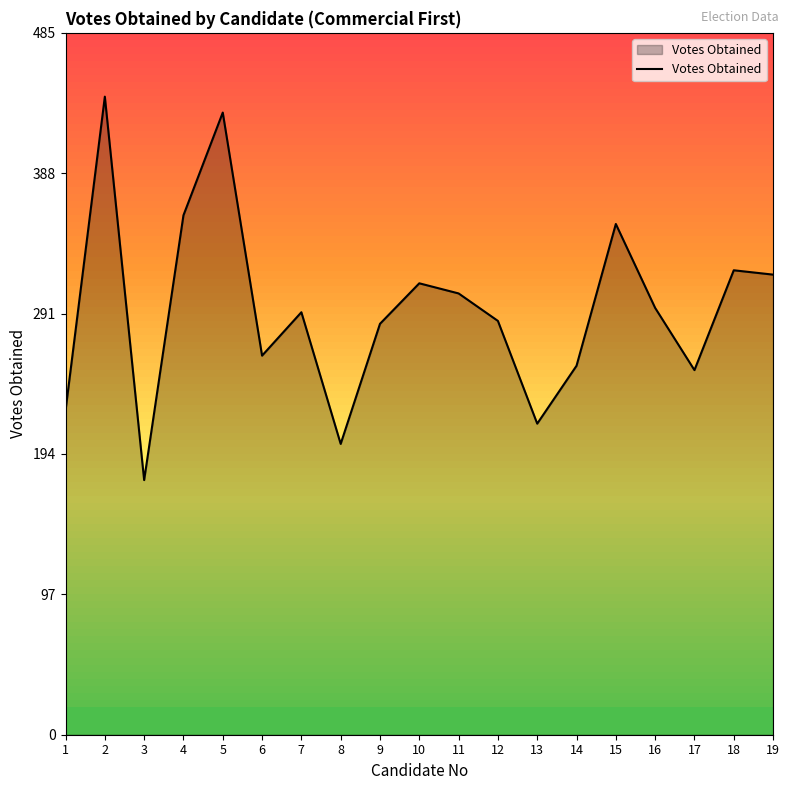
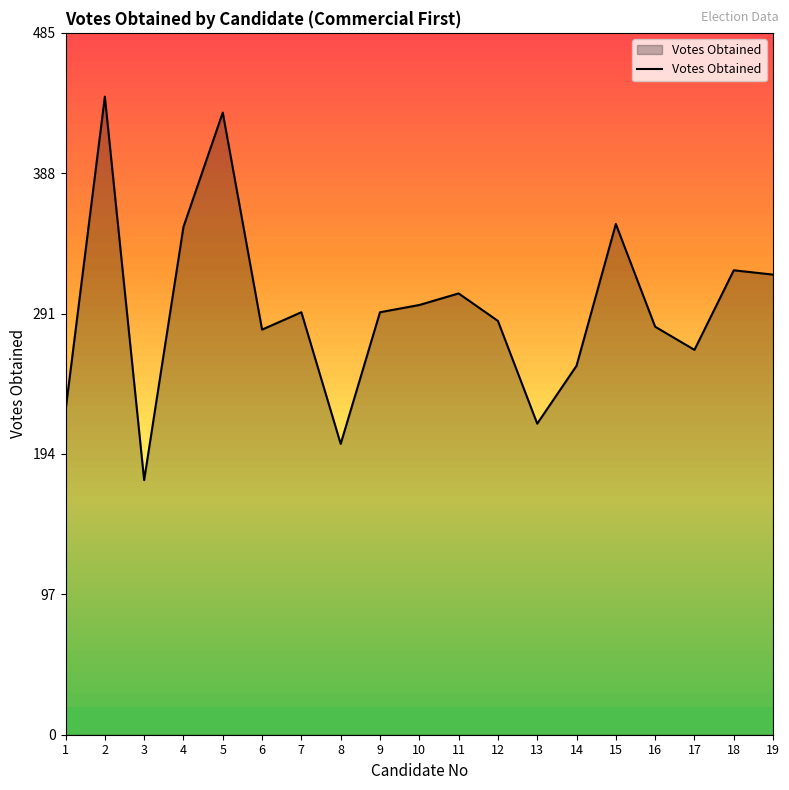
  {
    "1": 224,
    "2": 441,
    "3": 176,
-   "4": 359,
+   "4": 351,
    "5": 430,
-   "6": 262,
+   "6": 280,
    "7": 292,
    "8": 201,
-   "9": 284,
-   "10": 312,
+   "9": 292,
+   "10": 297,
    "11": 305,
    "12": 286,
    "13": 215,
    "14": 255,
    "15": 353,
-   "16": 295,
-   "17": 252,
+   "16": 282,
+   "17": 266,
    "18": 321,
    "19": 318
  }
